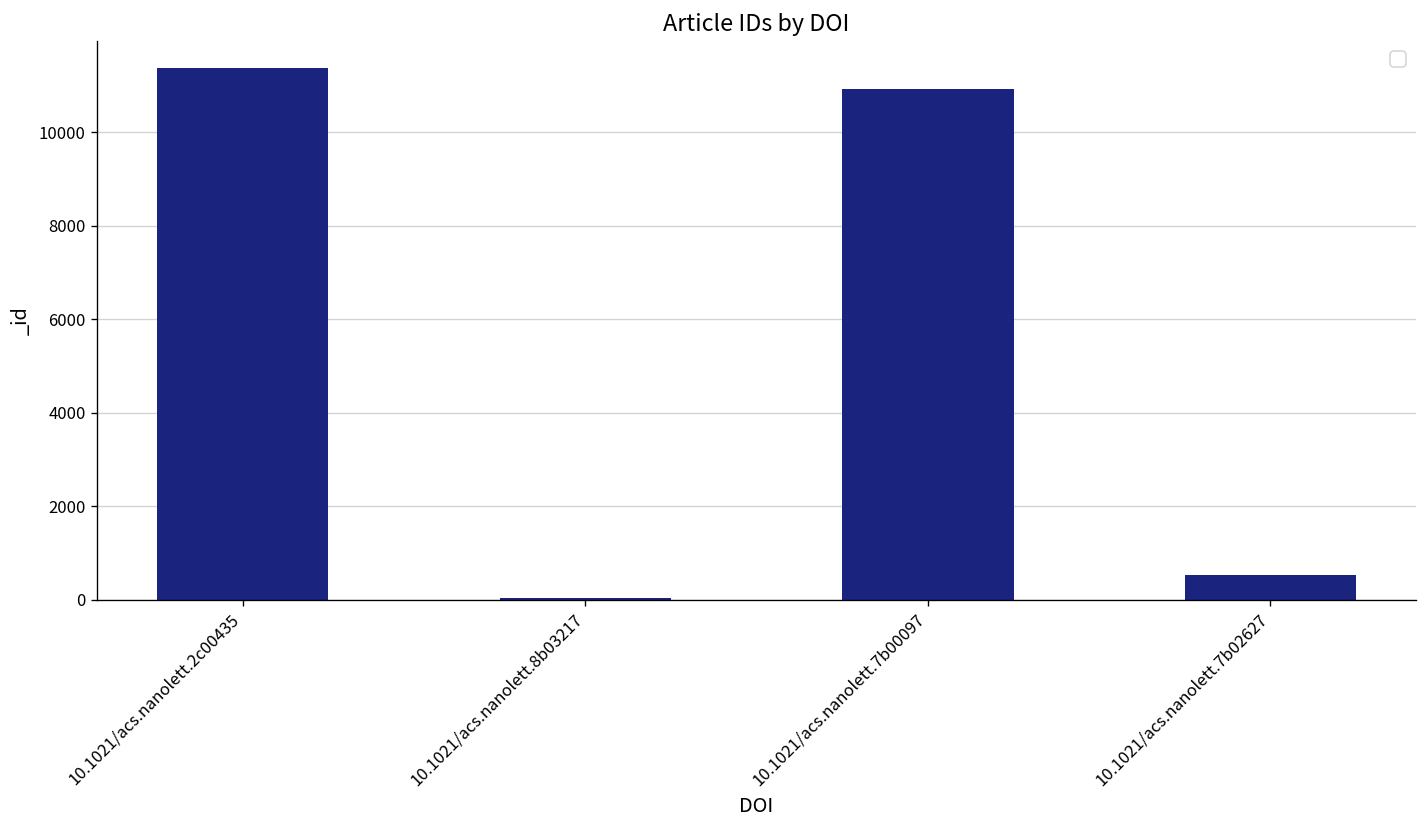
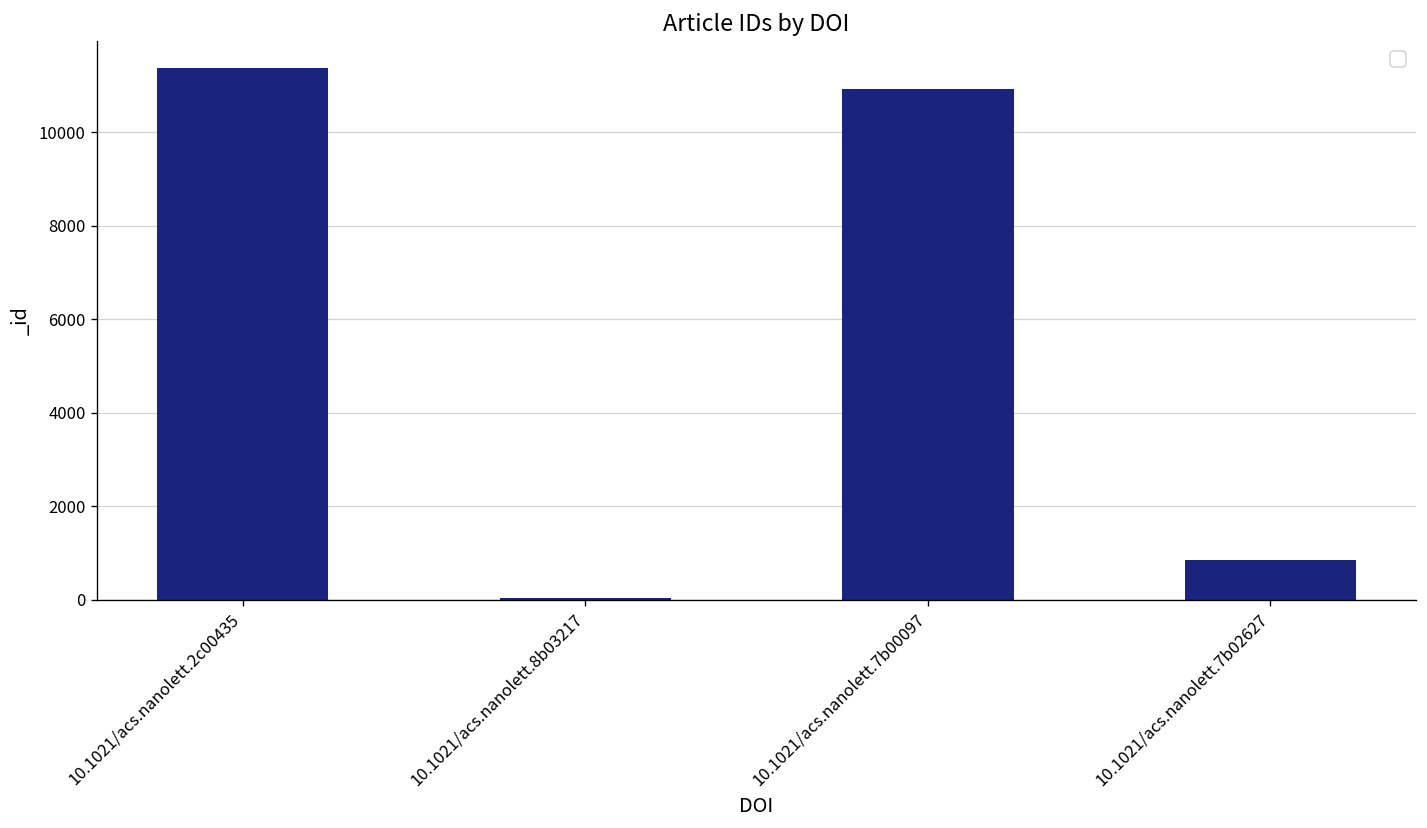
  {
    "10.1021/acs.nanolett.2c00435": 11400,
    "10.1021/acs.nanolett.7b00097": 10900,
-   "10.1021/acs.nanolett.7b02627": 500
+   "10.1021/acs.nanolett.7b02627": 800
  }
